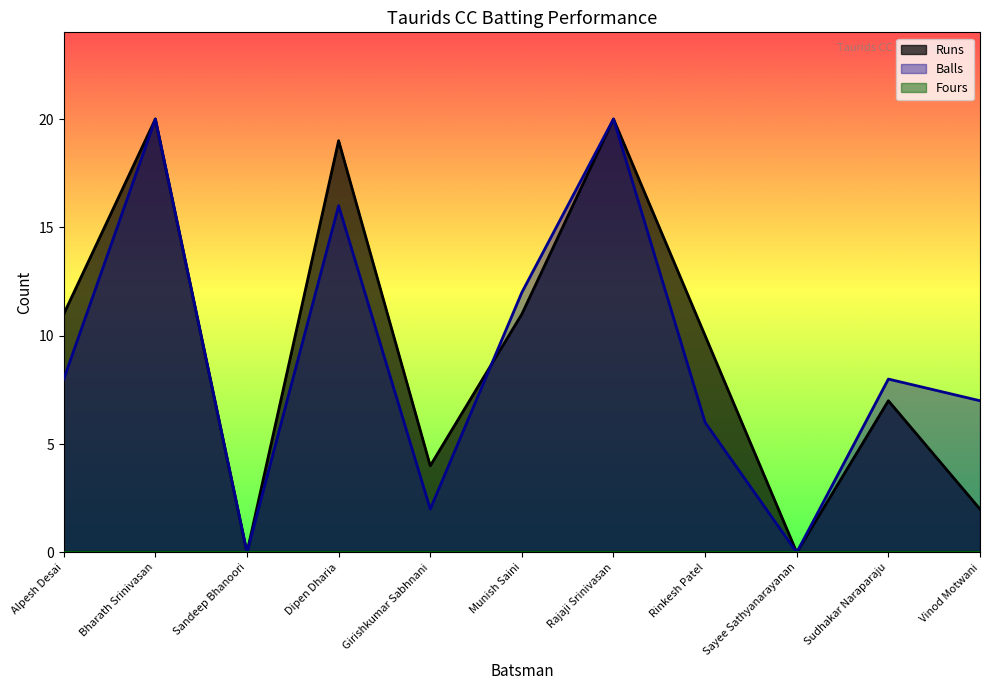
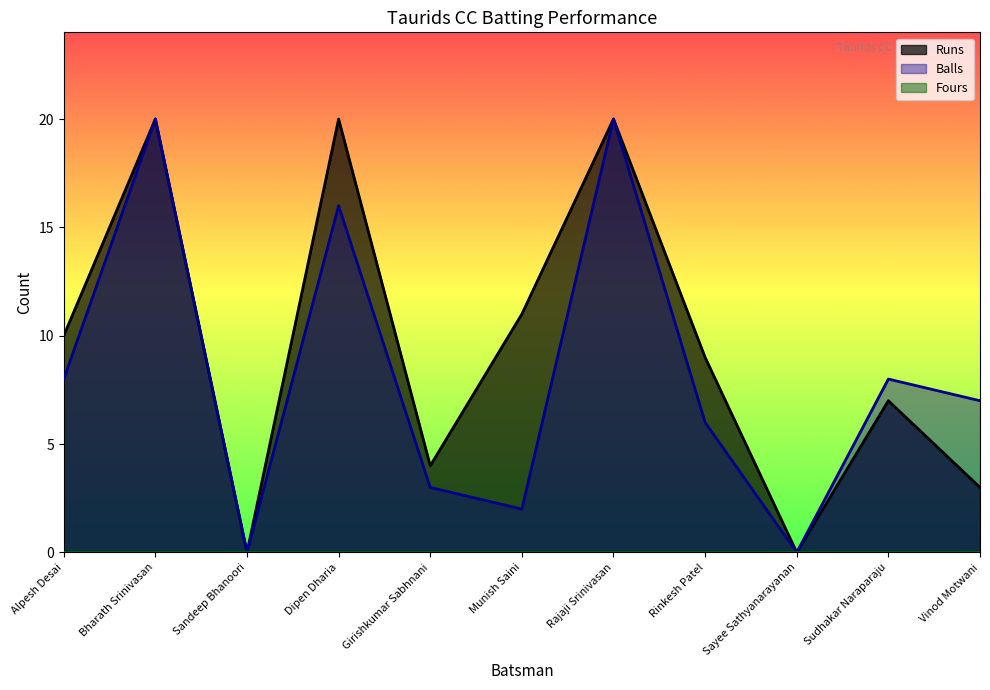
  {
    "Runs": {
-     "Alpesh Desai": 11,
-     "Dipen Dharia": 19,
+     "Alpesh Desai": 10,
+     "Dipen Dharia": 20,
      "Girishkumar Sabhnani": 4,
      "Munish Saini": 11,
-     "Rinkesh Patel": 10,
+     "Rinkesh Patel": 9,
      "Sudhakar Naraparaju": 7,
-     "Vinod Motwani": 2
+     "Vinod Motwani": 3
    },
    "Balls": {
      "Alpesh Desai": 8,
      "Dipen Dharia": 16,
-     "Girishkumar Sabhnani": 2,
-     "Munish Saini": 12,
+     "Girishkumar Sabhnani": 3,
+     "Munish Saini": 2,
      "Rinkesh Patel": 6,
      "Sudhakar Naraparaju": 8,
      "Vinod Motwani": 7
    },
    "Fours": {
      "Alpesh Desai": 0,
      "Bharath Srinivasan": 0,
      "Dipen Dharia": 0,
      "Girishkumar Sabhnani": 0,
      "Munish Saini": 0,
      "Rajaji Srinivasan": 0,
      "Rinkesh Patel": 0,
      "Sudhakar Naraparaju": 0,
      "Vinod Motwani": 0
    }
  }
